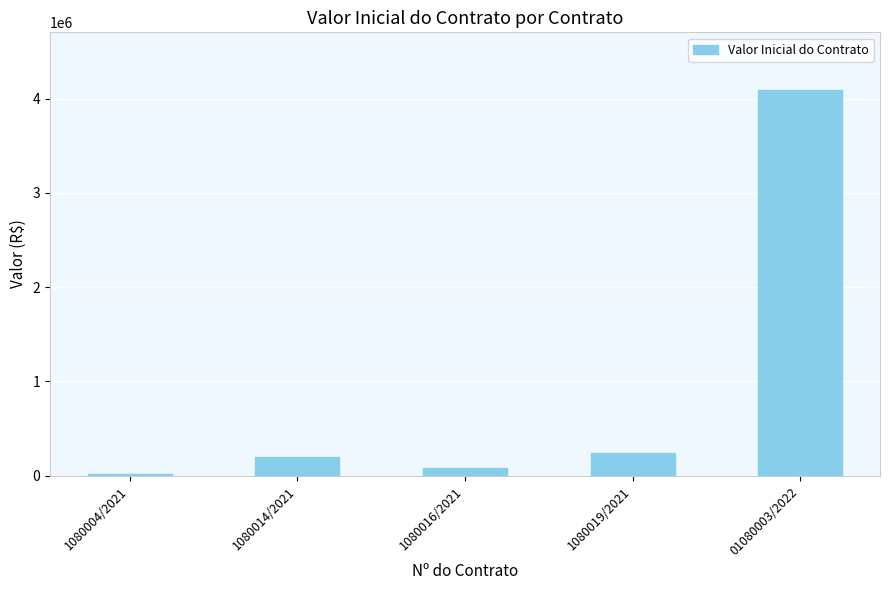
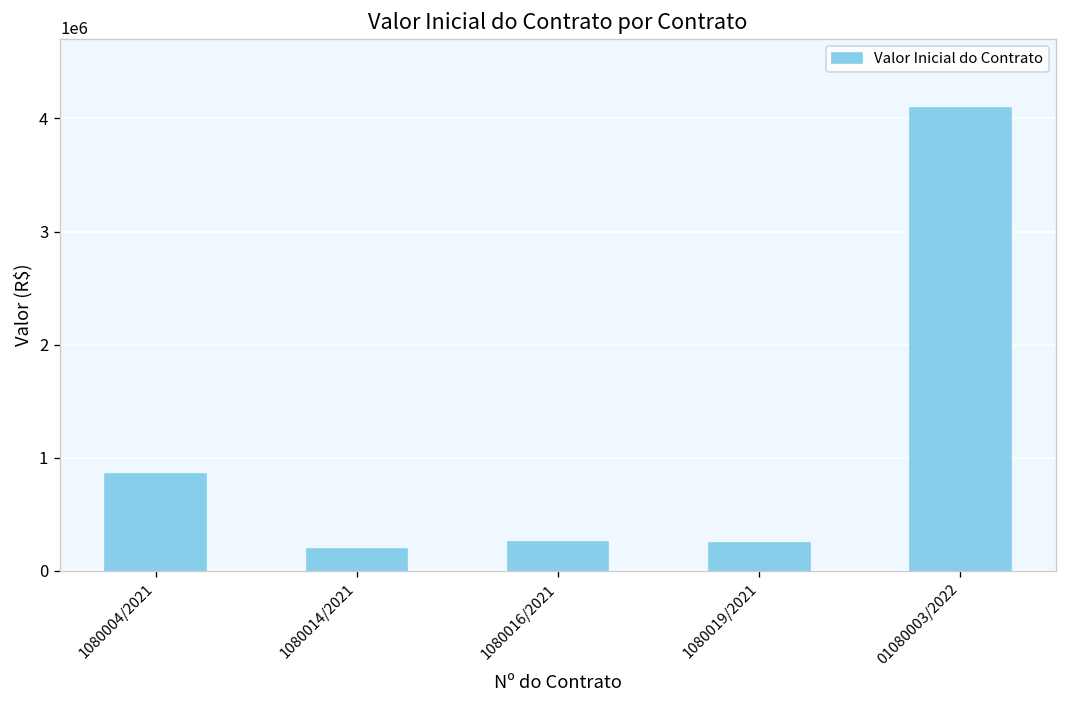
  {
-   "1080004/2021": 0,
+   "1080004/2021": 900000,
    "1080014/2021": 200000,
-   "1080016/2021": 100000,
+   "1080016/2021": 300000,
    "1080019/2021": 200000,
    "01080003/2022": 4100000
  }
